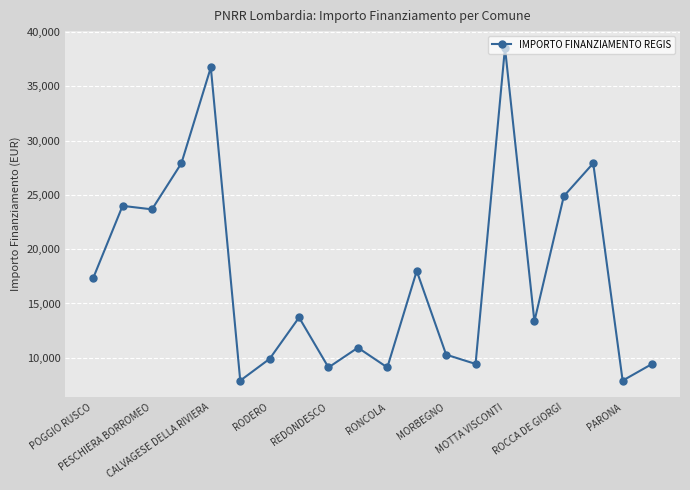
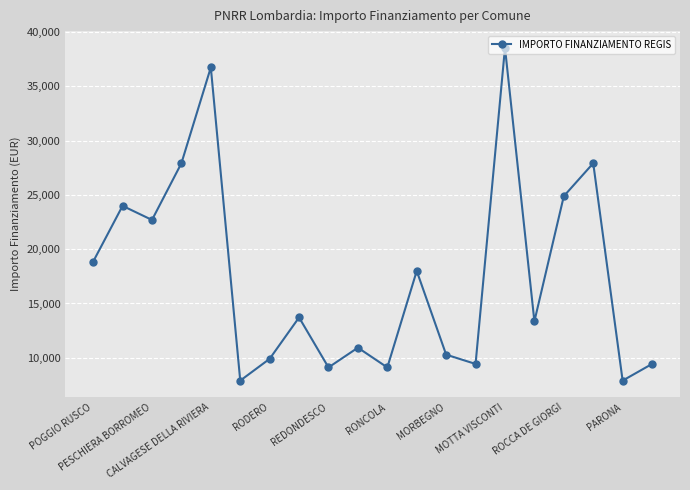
  {
-   "POGGIO RUSCO": "17,300",
-   "PESCHIERA BORROMEO": "23,700",
+   "POGGIO RUSCO": "18,900",
+   "PESCHIERA BORROMEO": "22,700",
    "CALVAGESE DELLA RIVIERA": "36,800",
    "RODERO": "9,900",
    "REDONDESCO": "9,100",
    "RONCOLA": "9,100",
    "MORBEGNO": "10,300",
    "ROCCA DE GIORGI": "24,900",
    "PARONA": "7,900"
  }
